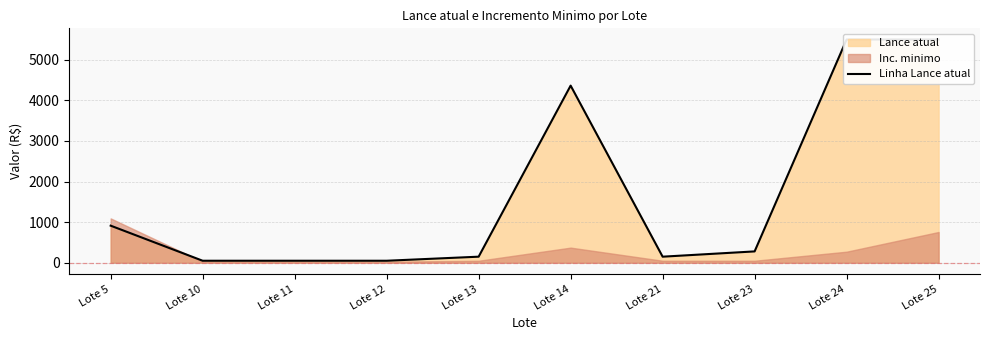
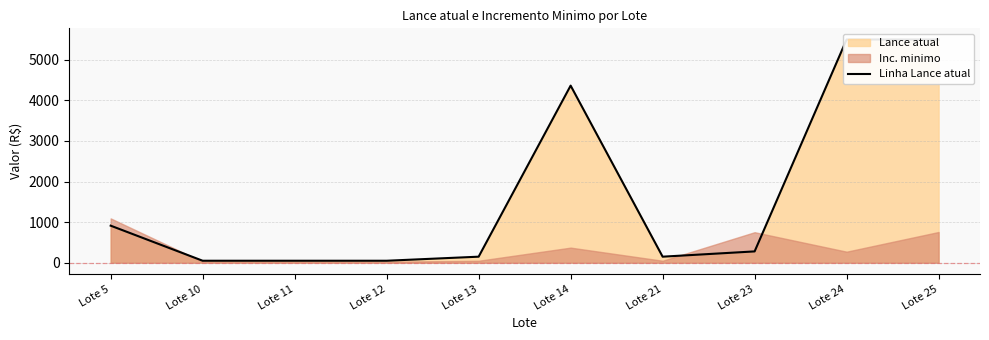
  {
    "Lance atual": {
      "Lote 5": 900,
      "Lote 13": 200,
      "Lote 14": 4400,
      "Lote 21": 200,
      "Lote 23": 300
    },
    "Inc. minimo": {
      "Lote 5": 1100,
      "Lote 14": 400,
-     "Lote 23": 100,
+     "Lote 23": 800,
      "Lote 24": 300,
      "Lote 25": 800
    }
  }
